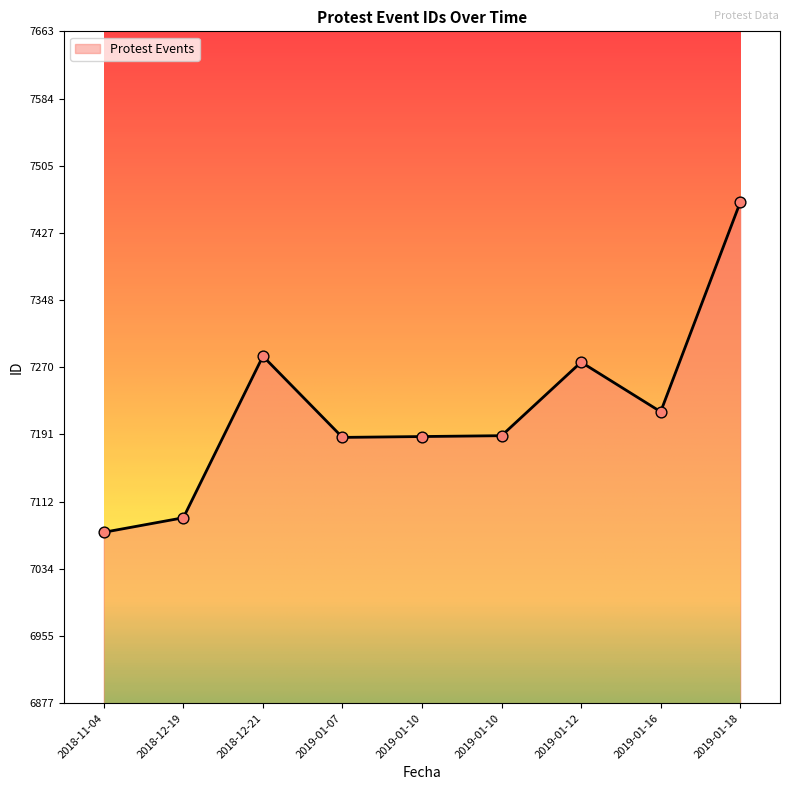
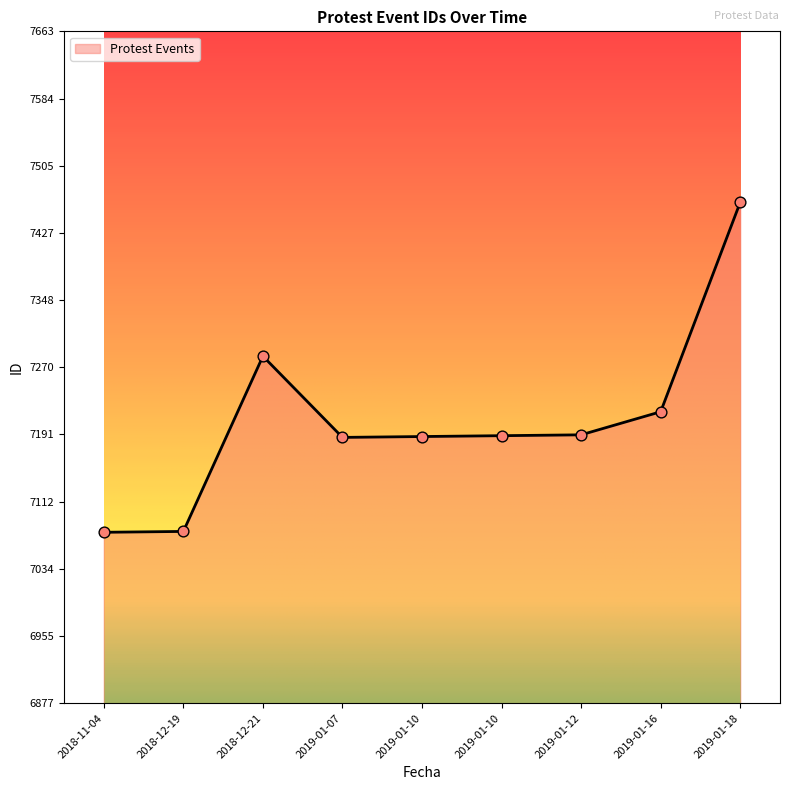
  {
    "2018-11-04": 7080,
-   "2018-12-19": 7090,
+   "2018-12-19": 7080,
    "2018-12-21": 7280,
    "2019-01-07": 7190,
-   "2019-01-12": 7280,
+   "2019-01-12": 7190,
    "2019-01-16": 7220,
    "2019-01-18": 7460
  }
